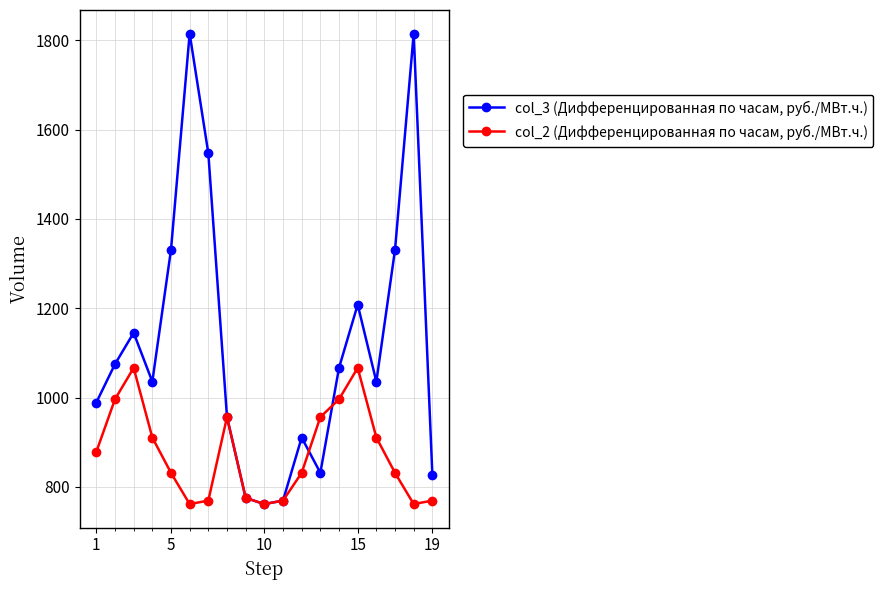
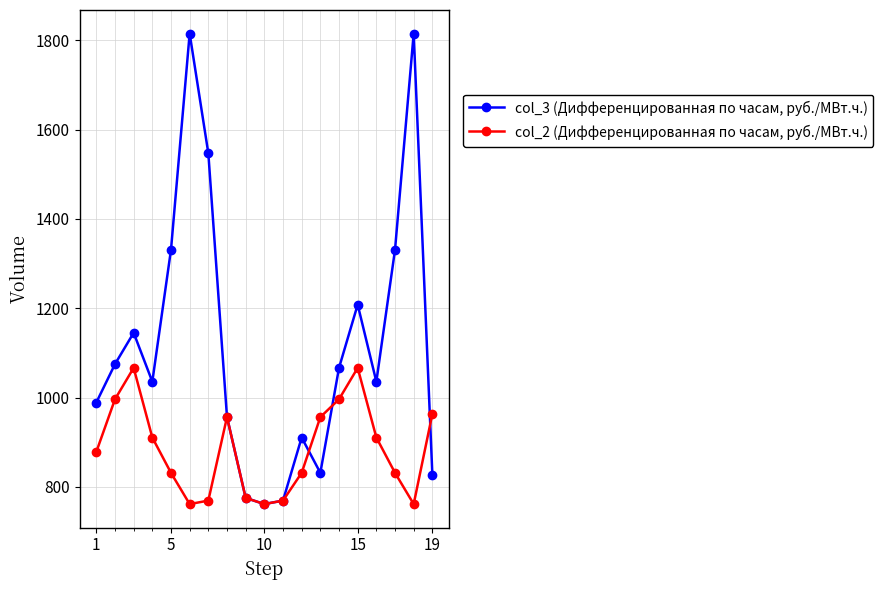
  {
    "col_3 (Дифференцированная по часам, руб./МВт.ч.)": {
      "1": 990,
      "5": 1330,
      "15": 1210,
      "19": 830
    },
    "col_2 (Дифференцированная по часам, руб./МВт.ч.)": {
      "1": 880,
      "5": 830,
      "15": 1070,
-     "19": 770
+     "19": 960
    }
  }
